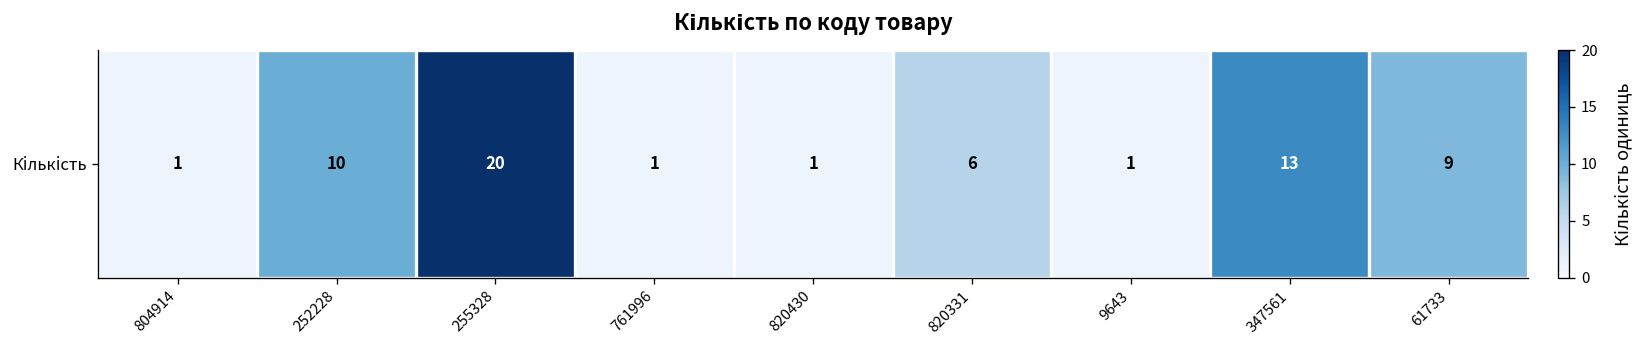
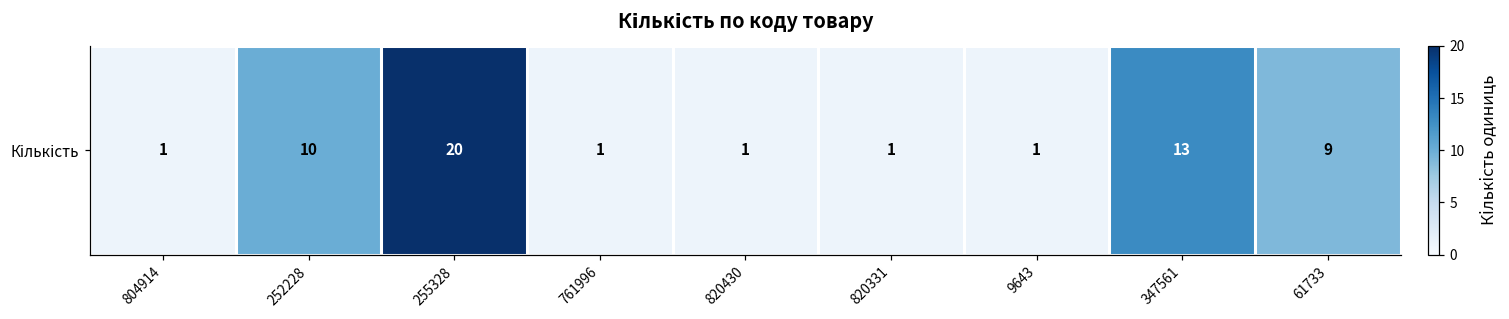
  {
    "Кількість": {
      "804914": 1,
      "252228": 10,
      "255328": 20,
      "761996": 1,
      "820430": 1,
-     "820331": 6,
+     "820331": 1,
      "9643": 1,
      "347561": 13,
      "61733": 9
    }
  }
